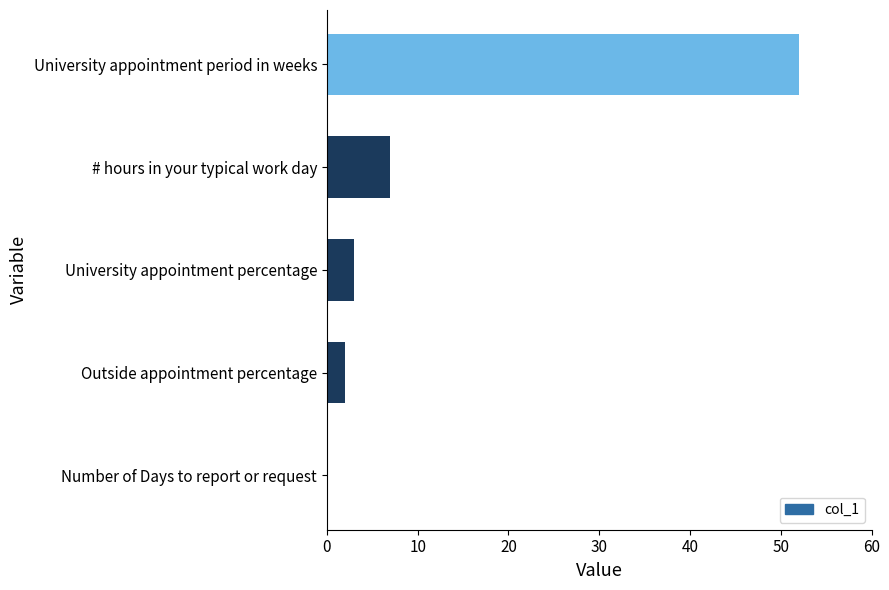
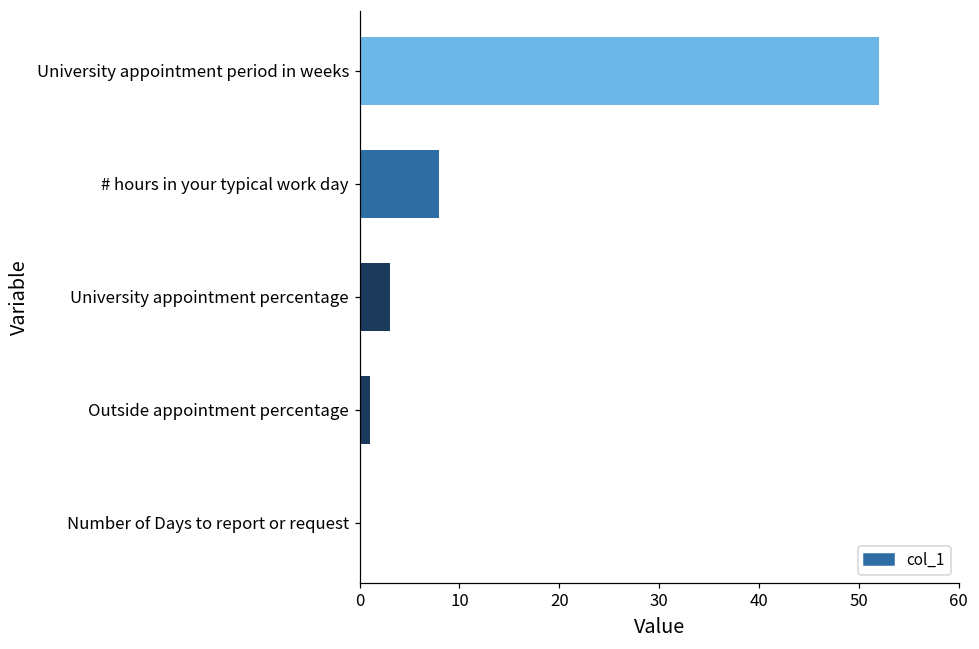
  {
    "University appointment period in weeks": 52,
-   "# hours in your typical work day": 7,
+   "# hours in your typical work day": 8,
    "University appointment percentage": 3,
-   "Outside appointment percentage": 2,
+   "Outside appointment percentage": 1,
    "Number of Days to report or request": 0
  }
